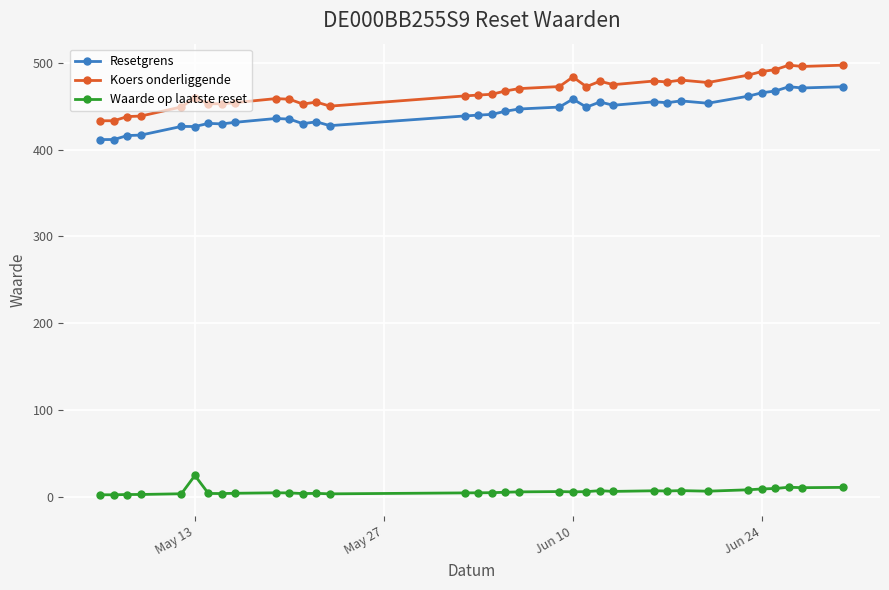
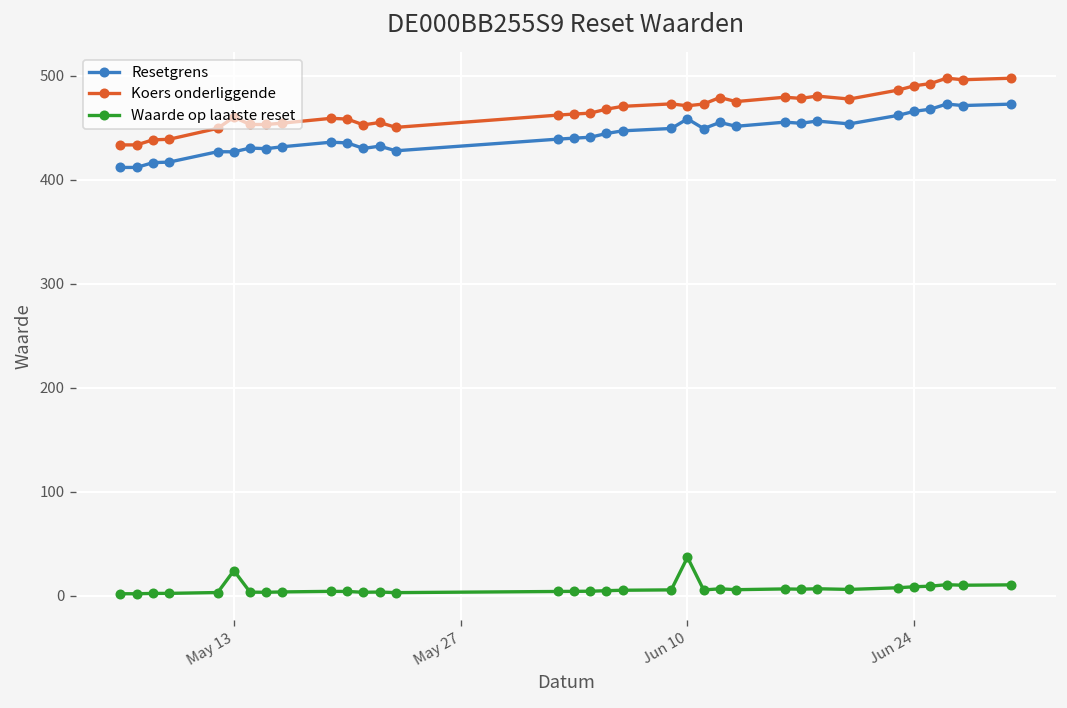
  {
    "Resetgrens": {
      "May 13": 430,
      "Jun 10": 460,
      "Jun 24": 470
    },
    "Koers onderliggende": {
-     "Jun 10": 480,
+     "Jun 10": 470,
      "Jun 24": 490
    },
    "Waarde op laatste reset": {
      "May 13": 20,
-     "Jun 10": 10,
+     "Jun 10": 40,
      "Jun 24": 10
    }
  }
